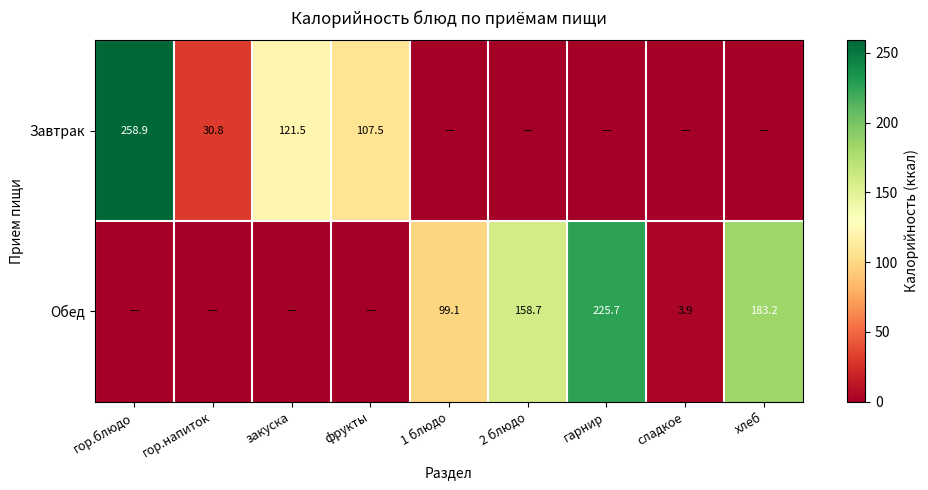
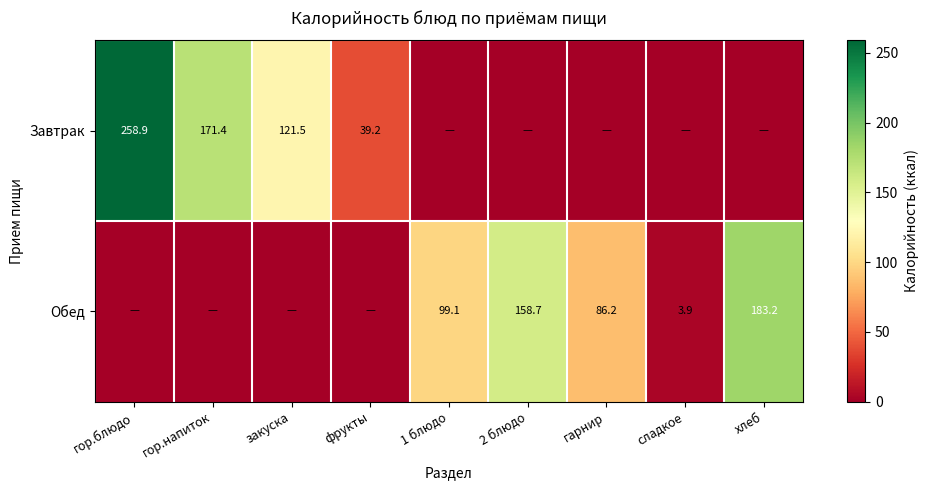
  {
    "Завтрак": {
      "гор.блюдо": 258.9,
-     "гор.напиток": 30.8,
+     "гор.напиток": 171.4,
      "закуска": 121.5,
-     "фрукты": 107.5
+     "фрукты": 39.2
    },
    "Обед": {
      "1 блюдо": 99.1,
      "2 блюдо": 158.7,
-     "гарнир": 225.7,
+     "гарнир": 86.2,
      "сладкое": 3.9,
      "хлеб": 183.2
    }
  }
